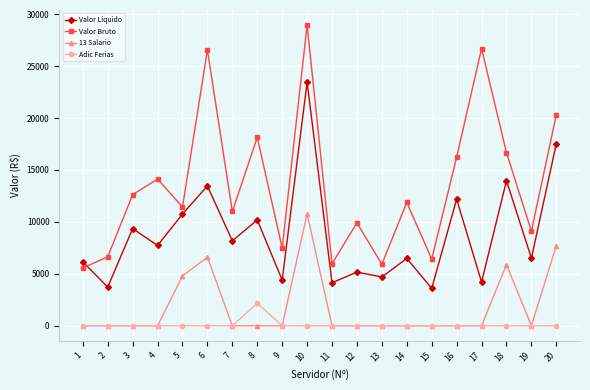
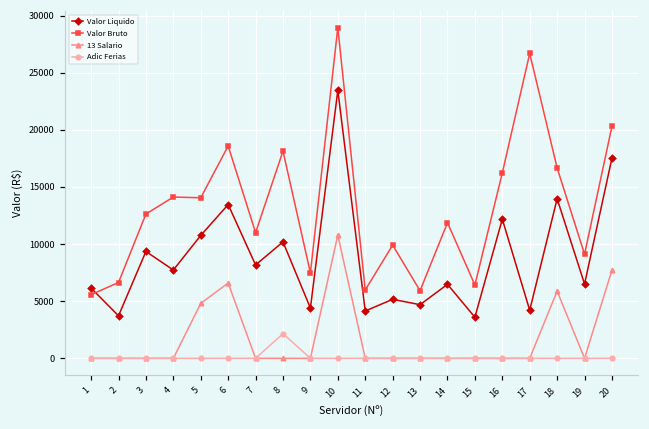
  {
    "Valor Liquido": {
      "1": 6100,
      "2": 3700,
      "3": 9400,
      "4": 7700,
      "5": 10800,
      "6": 13500,
      "7": 8200,
      "8": 10200,
      "9": 4400,
      "10": 23500,
      "11": 4100,
      "12": 5200,
      "13": 4700,
      "14": 6500,
      "15": 3600,
      "16": 12200,
      "17": 4200,
      "18": 14000,
      "19": 6500,
      "20": 17500
    },
    "Valor Bruto": {
      "1": 5600,
      "2": 6600,
      "3": 12600,
      "4": 14100,
-     "5": 11400,
-     "6": 26600,
+     "5": 14100,
+     "6": 18600,
      "7": 11000,
      "8": 18100,
      "9": 7500,
      "10": 29000,
      "11": 6000,
      "12": 9900,
      "13": 5900,
      "14": 11900,
      "15": 6400,
      "16": 16200,
      "17": 26700,
      "18": 16700,
      "19": 9100,
      "20": 20300
    }
  }
